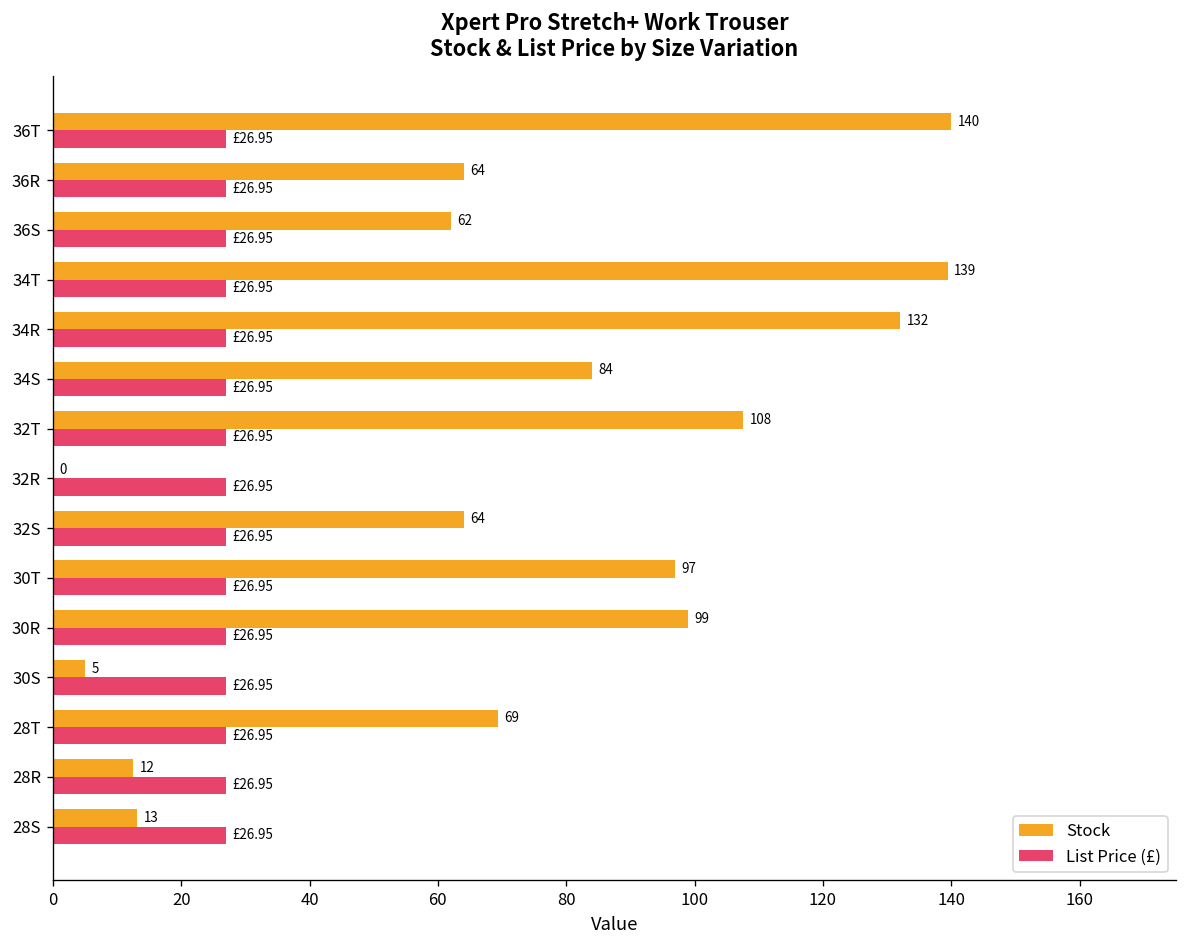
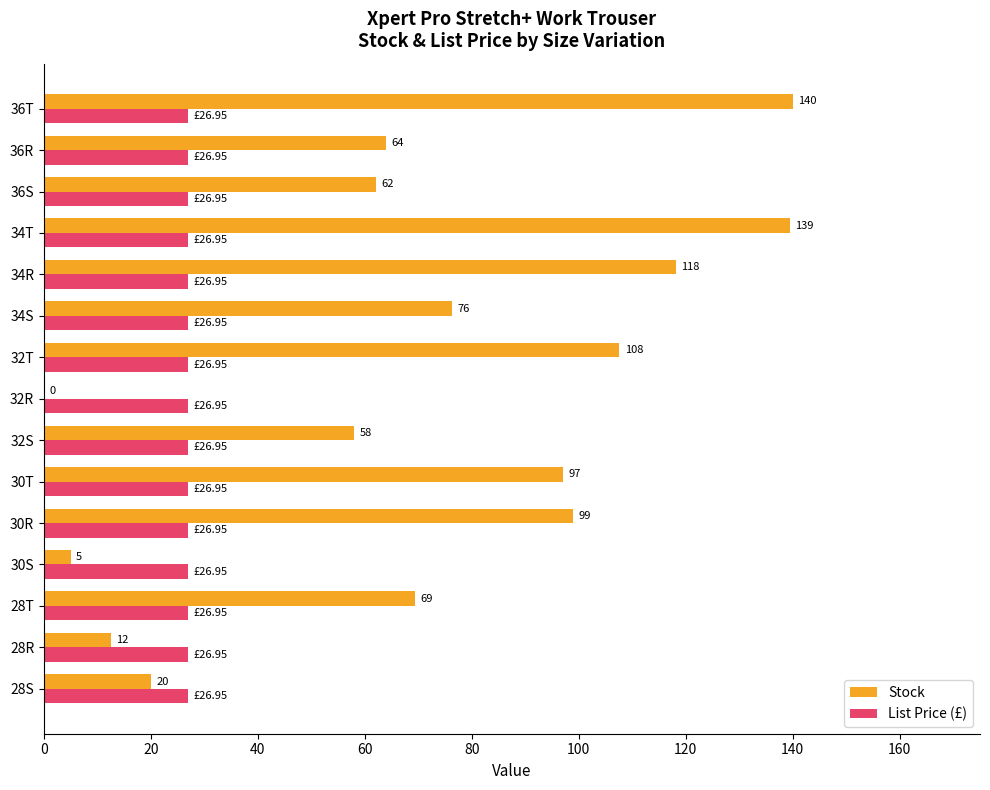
  {
    "Stock": {
      "36T": "140",
      "36R": "64",
      "36S": "62",
      "34T": "139",
-     "34R": "132",
-     "34S": "84",
+     "34R": "118",
+     "34S": "76",
      "32T": "108",
      "32R": "0",
-     "32S": "64",
+     "32S": "58",
      "30T": "97",
      "30R": "99",
      "30S": "5",
      "28T": "69",
      "28R": "12",
-     "28S": "13"
+     "28S": "20"
    },
    "List Price (£)": {
      "36T": "£26.95",
      "36R": "£26.95",
      "36S": "£26.95",
      "34T": "£26.95",
      "34R": "£26.95",
      "34S": "£26.95",
      "32T": "£26.95",
      "32R": "£26.95",
      "32S": "£26.95",
      "30T": "£26.95",
      "30R": "£26.95",
      "30S": "£26.95",
      "28T": "£26.95",
      "28R": "£26.95",
      "28S": "£26.95"
    }
  }
